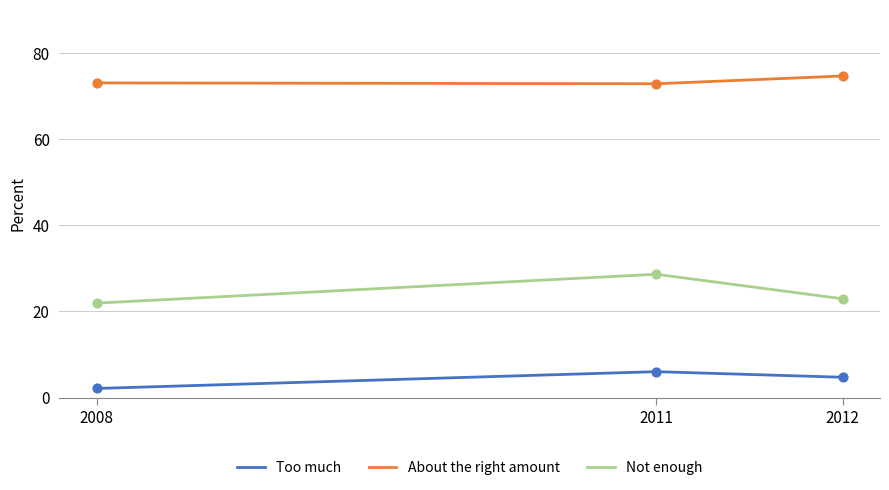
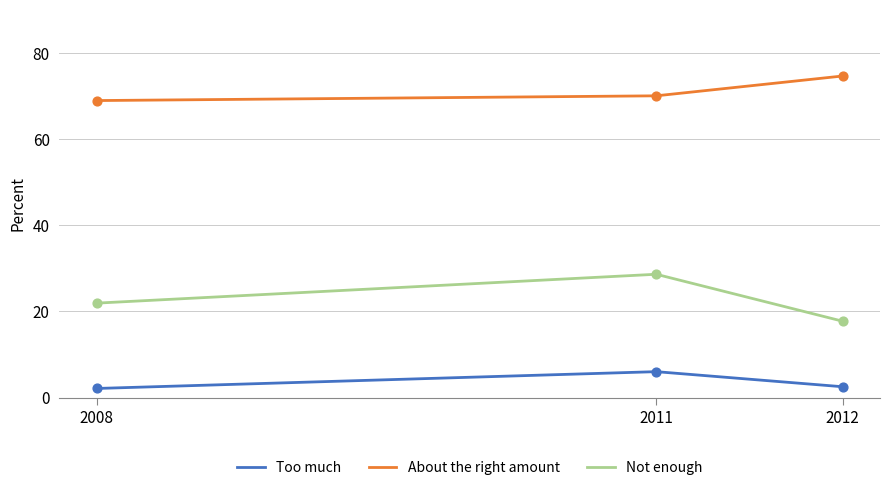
  {
    "Too much": {
      "2008": 2,
      "2011": 6,
-     "2012": 5
+     "2012": 3
    },
    "About the right amount": {
-     "2008": 73,
-     "2011": 73,
+     "2008": 69,
+     "2011": 70,
      "2012": 75
    },
    "Not enough": {
      "2008": 22,
      "2011": 29,
-     "2012": 23
+     "2012": 18
    }
  }
